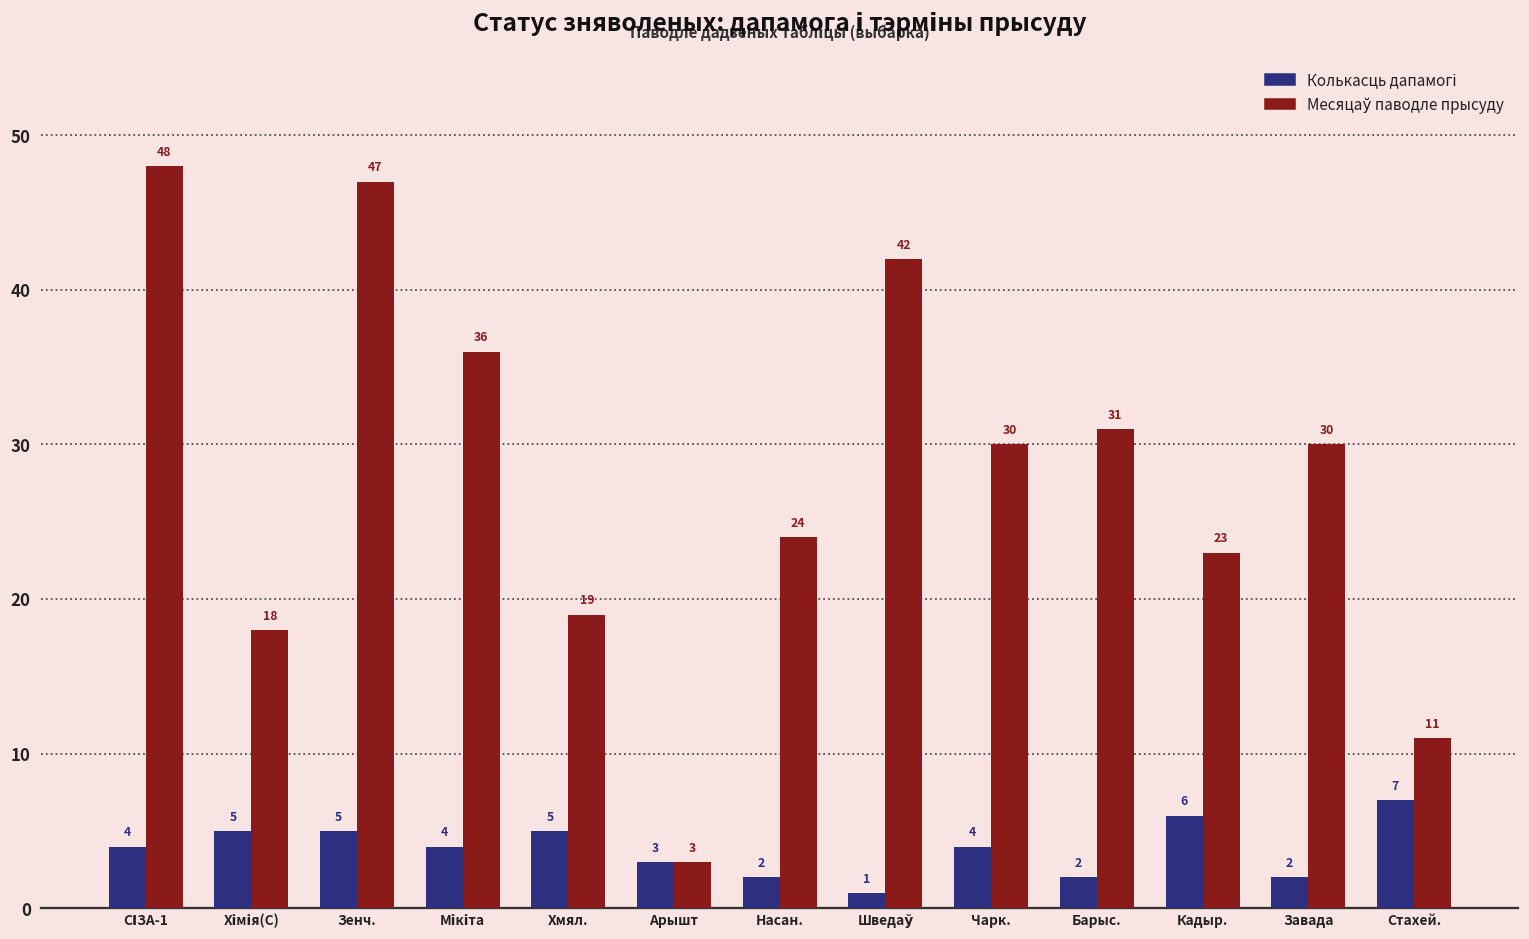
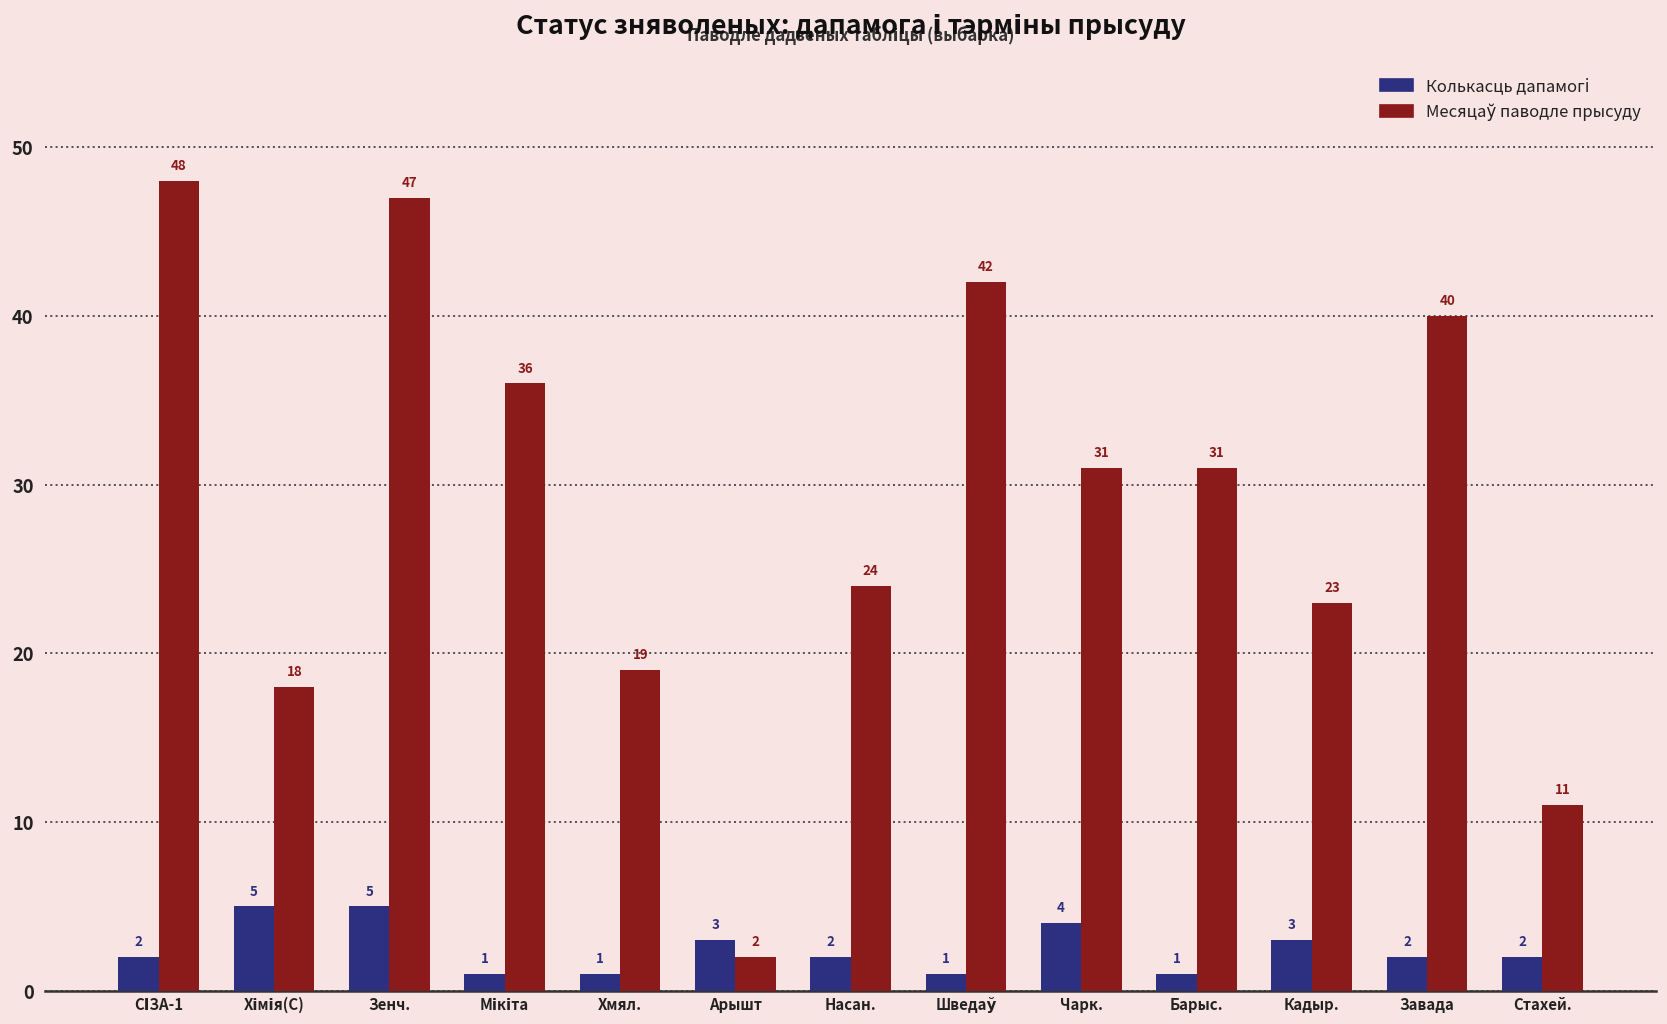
  {
    "Колькасць дапамогі": {
-     "СІЗА-1": 4,
+     "СІЗА-1": 2,
      "Хімія(С)": 5,
      "Зенч.": 5,
-     "Мікіта": 4,
-     "Хмял.": 5,
+     "Мікіта": 1,
+     "Хмял.": 1,
      "Арышт": 3,
      "Насан.": 2,
      "Шведаў": 1,
      "Чарк.": 4,
-     "Барыс.": 2,
-     "Кадыр.": 6,
+     "Барыс.": 1,
+     "Кадыр.": 3,
      "Завада": 2,
-     "Стахей.": 7
+     "Стахей.": 2
    },
    "Месяцаў паводле прысуду": {
      "СІЗА-1": 48,
      "Хімія(С)": 18,
      "Зенч.": 47,
      "Мікіта": 36,
      "Хмял.": 19,
-     "Арышт": 3,
+     "Арышт": 2,
      "Насан.": 24,
      "Шведаў": 42,
-     "Чарк.": 30,
+     "Чарк.": 31,
      "Барыс.": 31,
      "Кадыр.": 23,
-     "Завада": 30,
+     "Завада": 40,
      "Стахей.": 11
    }
  }
